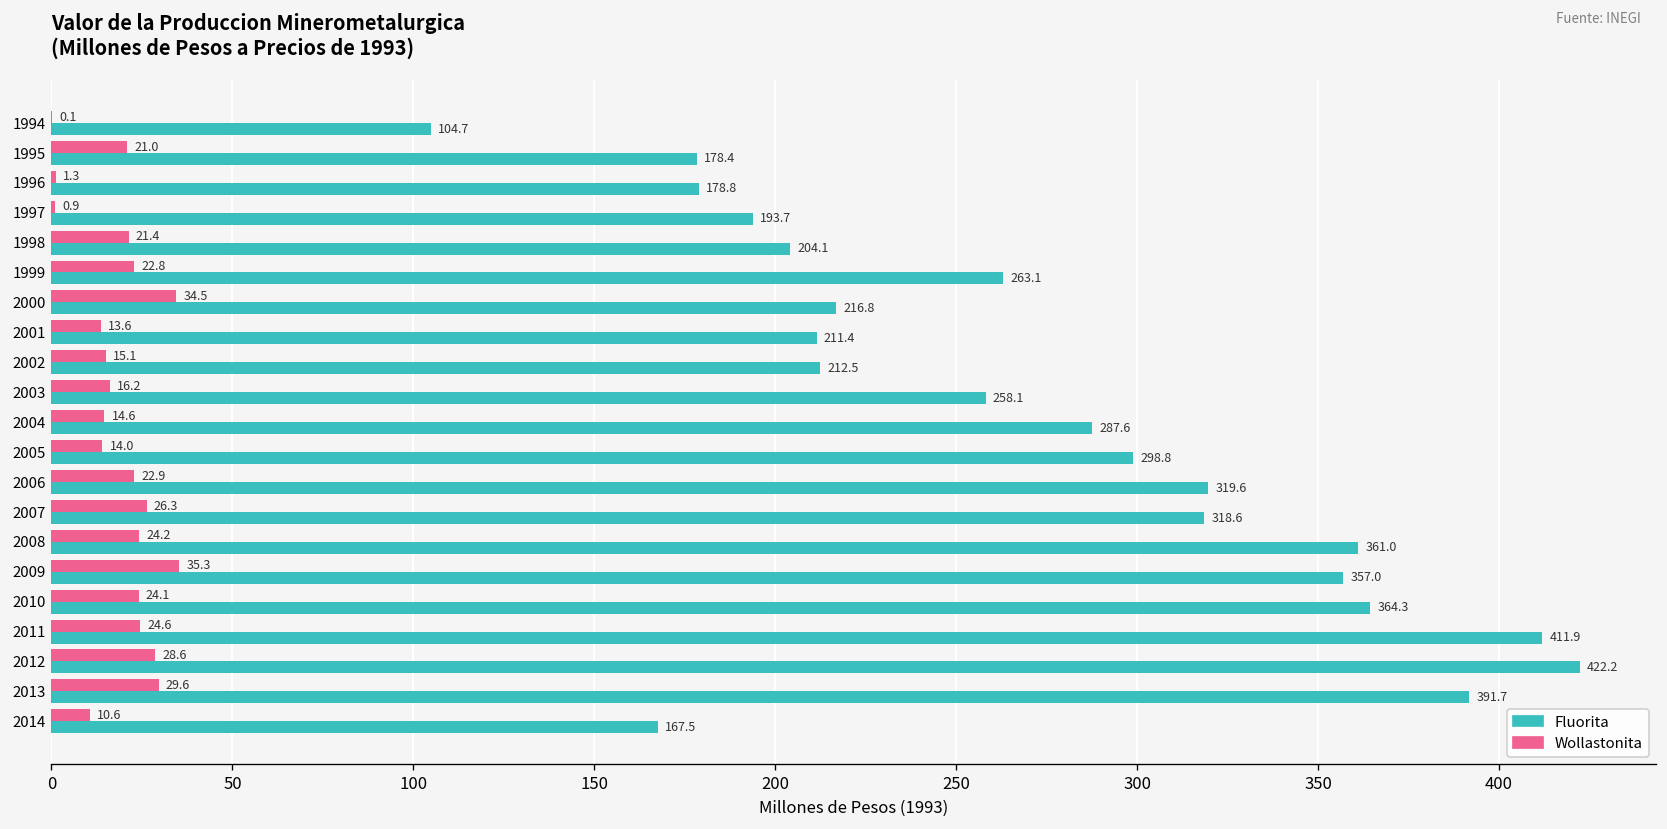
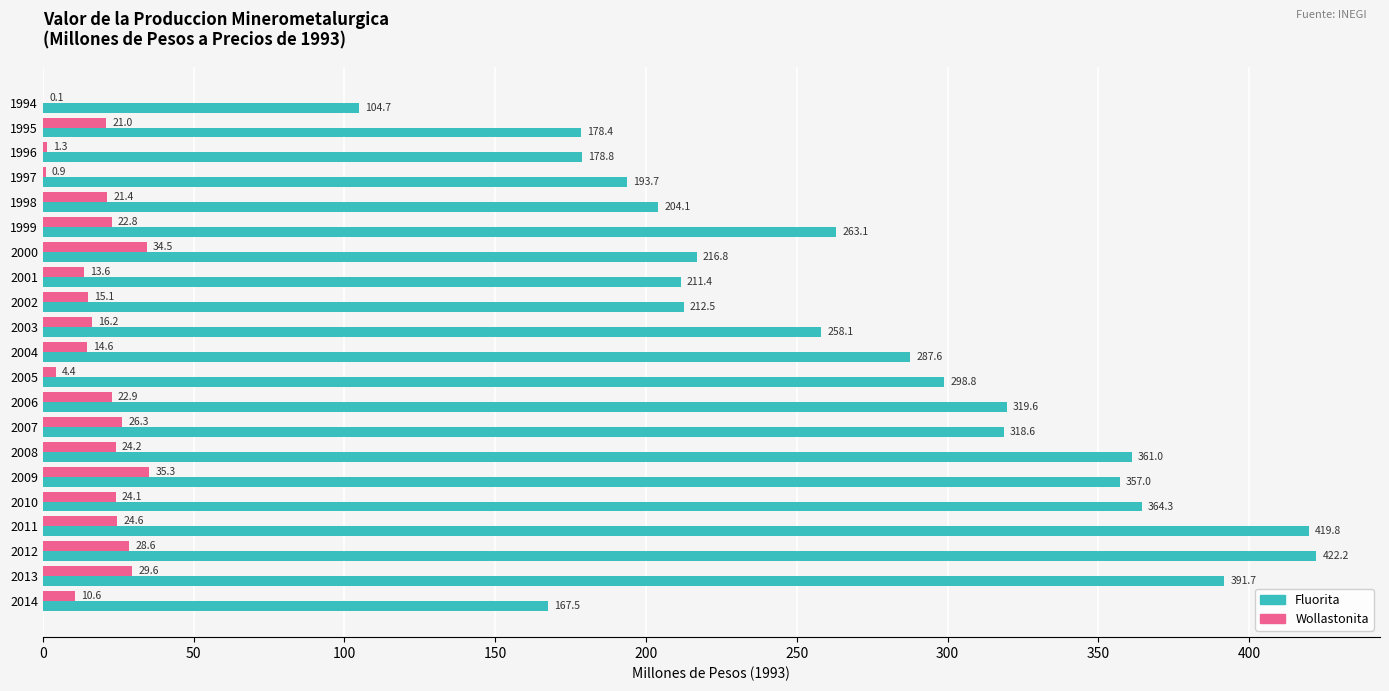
  {
    "Fluorita": {
      "1994": 104.7,
      "1995": 178.4,
      "1996": 178.8,
      "1997": 193.7,
      "1998": 204.1,
      "1999": 263.1,
      "2000": 216.8,
      "2001": 211.4,
      "2002": 212.5,
      "2003": 258.1,
      "2004": 287.6,
      "2005": 298.8,
      "2006": 319.6,
      "2007": 318.6,
      "2008": 361.0,
      "2009": 357.0,
      "2010": 364.3,
-     "2011": 411.9,
+     "2011": 419.8,
      "2012": 422.2,
      "2013": 391.7,
      "2014": 167.5
    },
    "Wollastonita": {
      "1994": 0.1,
      "1995": 21.0,
      "1996": 1.3,
      "1997": 0.9,
      "1998": 21.4,
      "1999": 22.8,
      "2000": 34.5,
      "2001": 13.6,
      "2002": 15.1,
      "2003": 16.2,
      "2004": 14.6,
-     "2005": 14.0,
+     "2005": 4.4,
      "2006": 22.9,
      "2007": 26.3,
      "2008": 24.2,
      "2009": 35.3,
      "2010": 24.1,
      "2011": 24.6,
      "2012": 28.6,
      "2013": 29.6,
      "2014": 10.6
    }
  }
